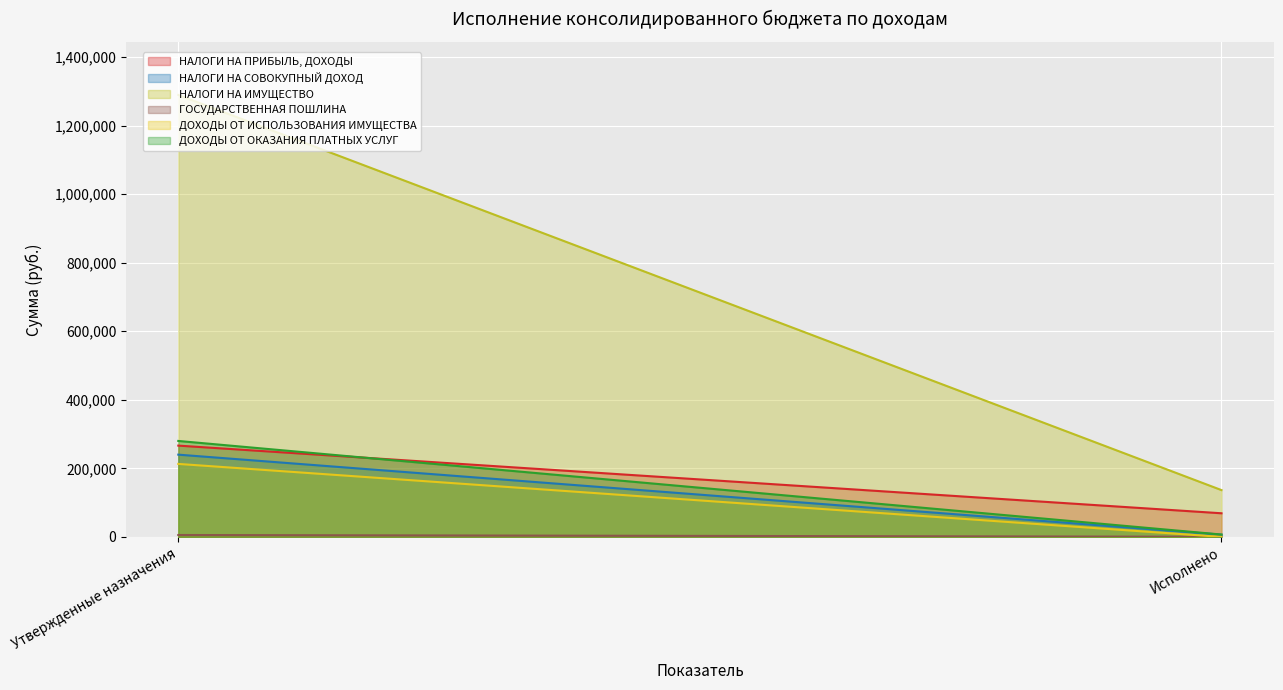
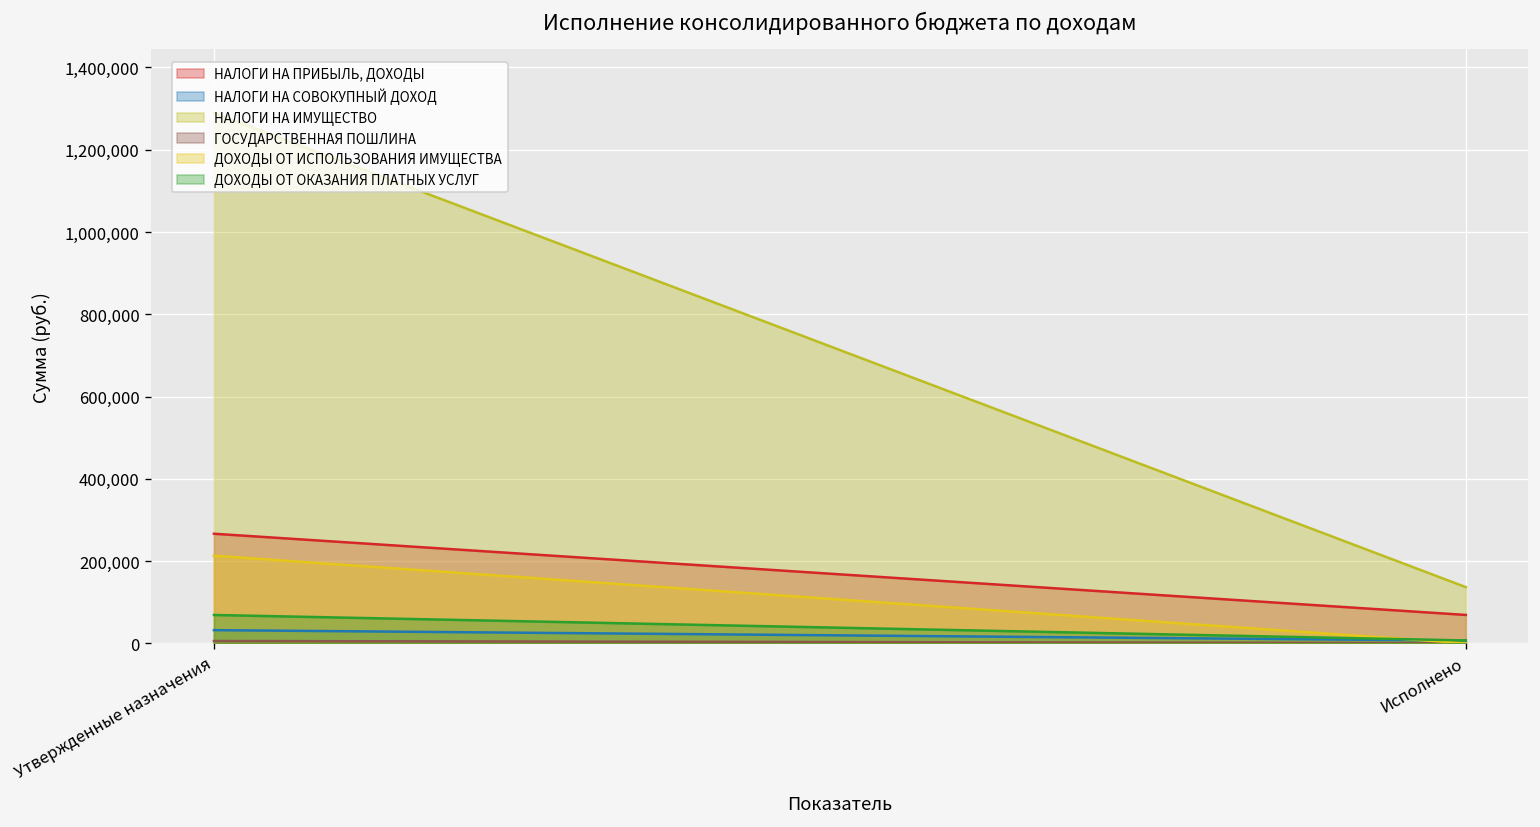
  {
    "НАЛОГИ НА СОВОКУПНЫЙ ДОХОД": {
-     "Утвержденные назначения": "240,000"
+     "Утвержденные назначения": "30,000"
    },
    "ДОХОДЫ ОТ ОКАЗАНИЯ ПЛАТНЫХ УСЛУГ": {
-     "Утвержденные назначения": "280,000"
+     "Утвержденные назначения": "70,000"
    }
  }
